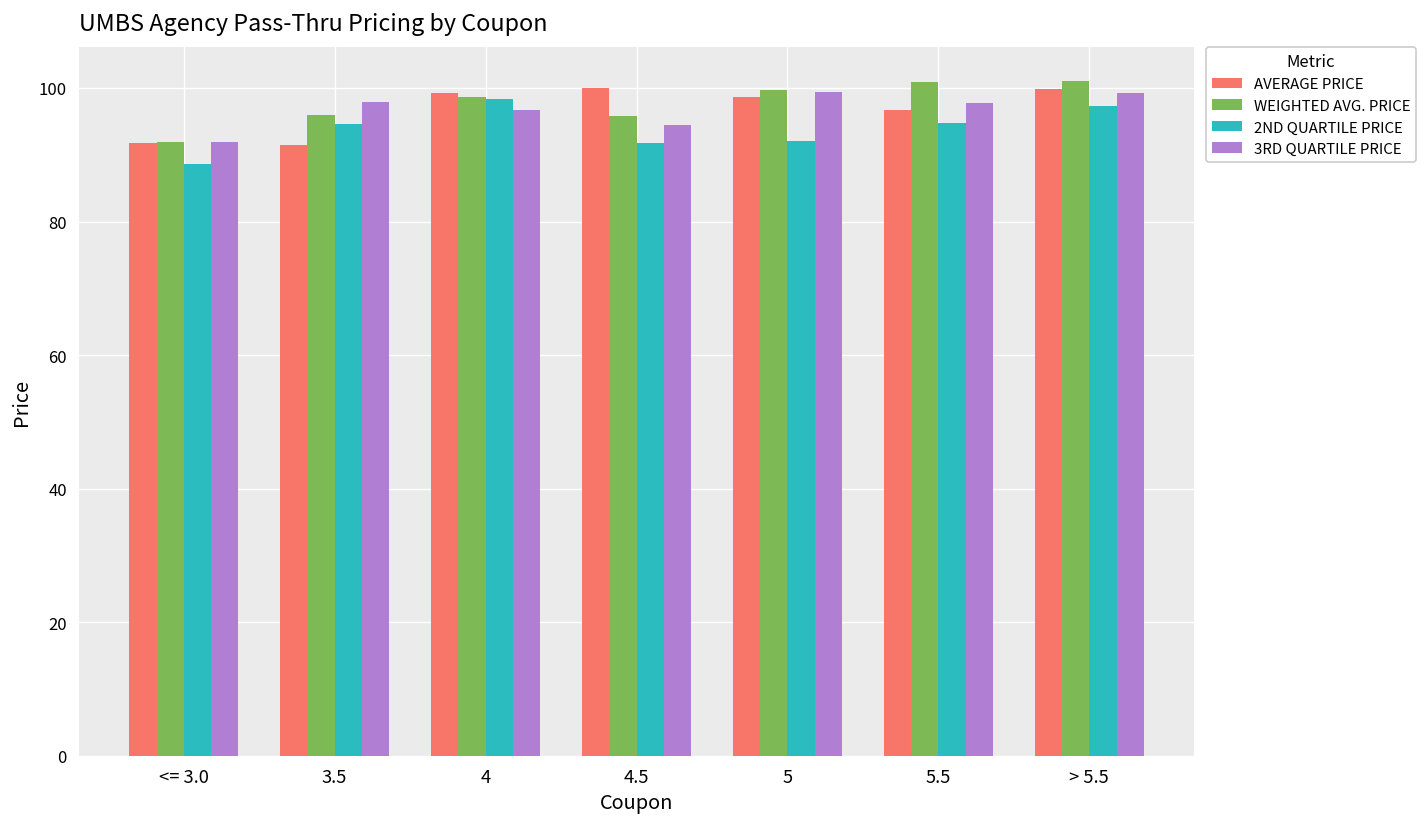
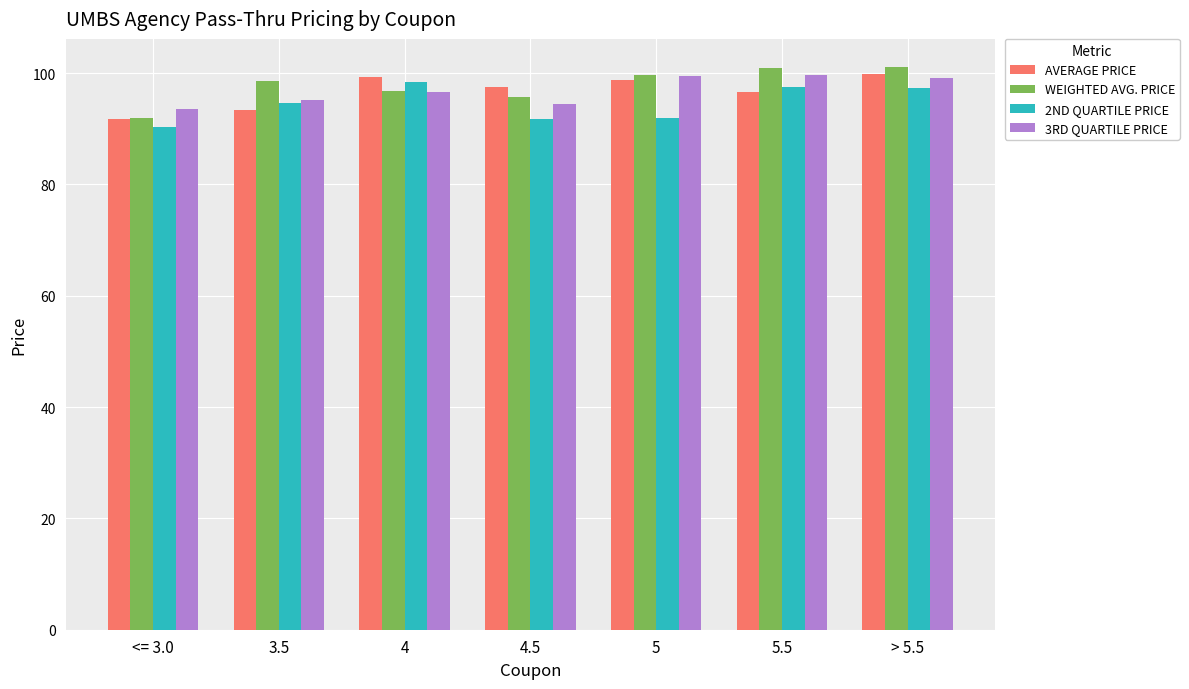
  {
    "AVERAGE PRICE": {
      "<= 3.0": 92,
-     "3.5": 91,
+     "3.5": 93,
      "4": 99,
-     "4.5": 100,
+     "4.5": 98,
      "5": 99,
      "5.5": 97,
      "> 5.5": 100
    },
    "WEIGHTED AVG. PRICE": {
      "<= 3.0": 92,
-     "3.5": 96,
-     "4": 99,
+     "3.5": 99,
+     "4": 97,
      "4.5": 96,
      "5": 100,
      "5.5": 101,
      "> 5.5": 101
    },
    "2ND QUARTILE PRICE": {
-     "<= 3.0": 89,
+     "<= 3.0": 90,
      "3.5": 95,
      "4": 98,
      "4.5": 92,
      "5": 92,
-     "5.5": 95,
+     "5.5": 98,
      "> 5.5": 97
    },
    "3RD QUARTILE PRICE": {
-     "<= 3.0": 92,
-     "3.5": 98,
+     "<= 3.0": 94,
+     "3.5": 95,
      "4": 97,
      "4.5": 95,
      "5": 99,
-     "5.5": 98,
+     "5.5": 100,
      "> 5.5": 99
    }
  }
